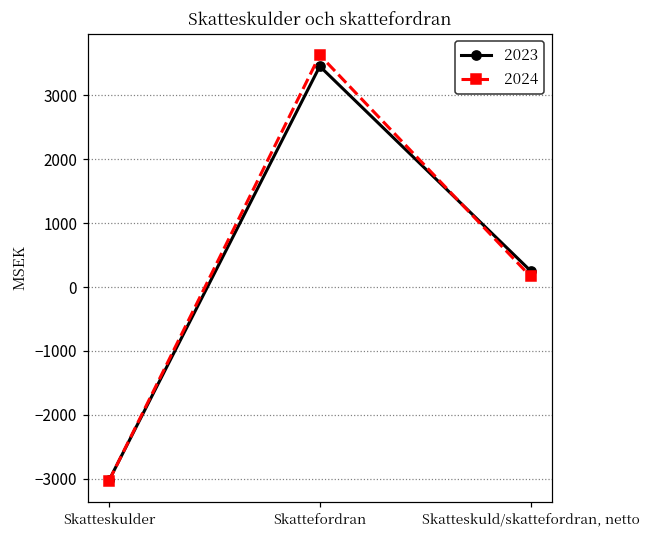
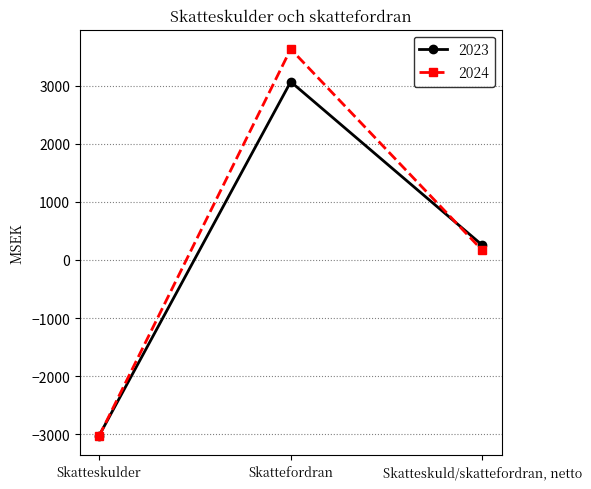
  {
    "2023": {
-     "Skattefordran": 3500,
+     "Skattefordran": 3100,
      "Skatteskuld/skattefordran, netto": 300
    },
    "2024": {
      "Skattefordran": 3600,
      "Skatteskuld/skattefordran, netto": 200
    }
  }
